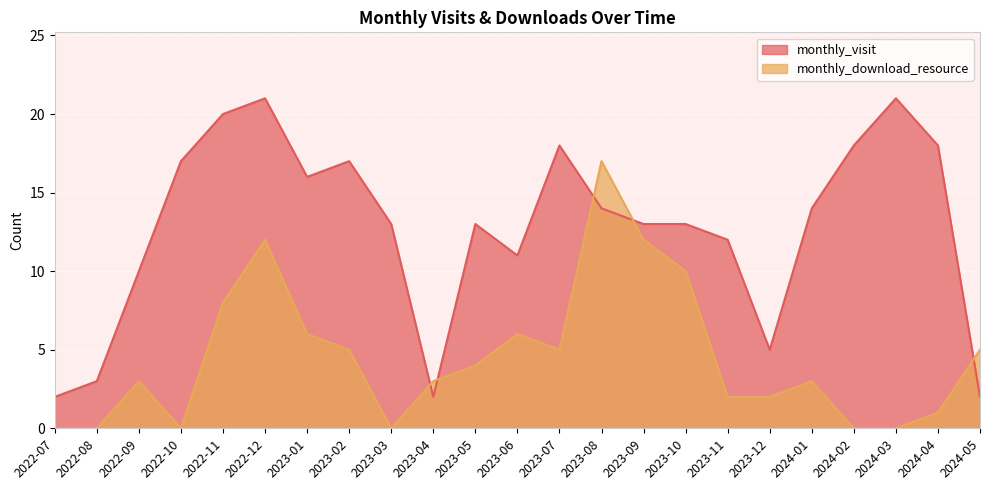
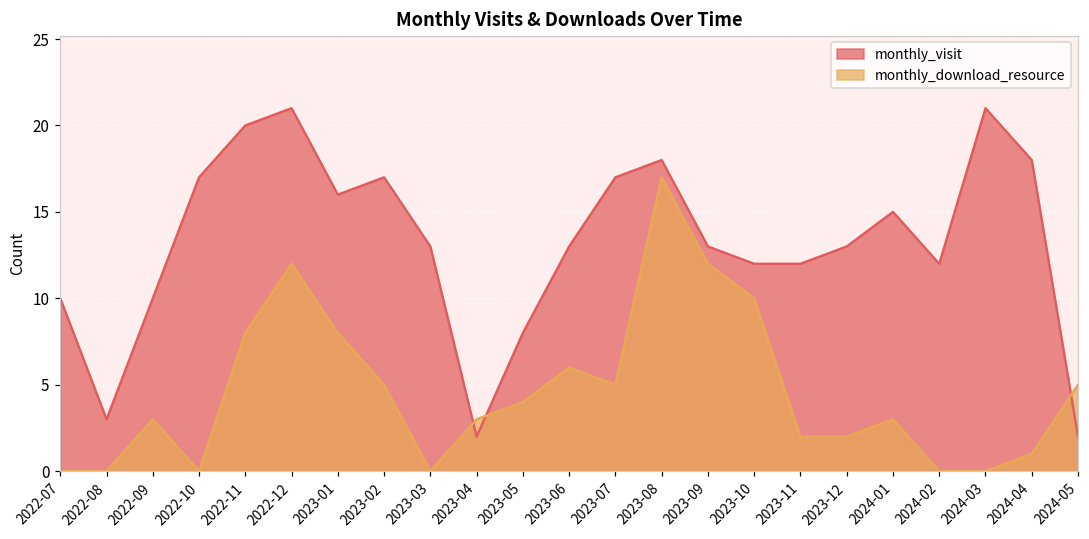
  {
    "monthly_visit": {
-     "2022-07": 2,
+     "2022-07": 10,
      "2022-08": 3,
      "2022-09": 10,
      "2022-10": 17,
      "2022-11": 20,
      "2022-12": 21,
      "2023-01": 16,
      "2023-02": 17,
      "2023-03": 13,
      "2023-04": 2,
-     "2023-05": 13,
-     "2023-06": 11,
-     "2023-07": 18,
-     "2023-08": 14,
+     "2023-05": 8,
+     "2023-06": 13,
+     "2023-07": 17,
+     "2023-08": 18,
      "2023-09": 13,
-     "2023-10": 13,
+     "2023-10": 12,
      "2023-11": 12,
-     "2023-12": 5,
-     "2024-01": 14,
-     "2024-02": 18,
+     "2023-12": 13,
+     "2024-01": 15,
+     "2024-02": 12,
      "2024-03": 21,
      "2024-04": 18,
      "2024-05": 2
    },
    "monthly_download_resource": {
      "2022-07": 0,
      "2022-08": 0,
      "2022-09": 3,
      "2022-10": 0,
      "2022-11": 8,
      "2022-12": 12,
-     "2023-01": 6,
+     "2023-01": 8,
      "2023-02": 5,
      "2023-03": 0,
      "2023-04": 3,
      "2023-05": 4,
      "2023-06": 6,
      "2023-07": 5,
      "2023-08": 17,
      "2023-09": 12,
      "2023-10": 10,
      "2023-11": 2,
      "2023-12": 2,
      "2024-01": 3,
      "2024-02": 0,
      "2024-03": 0,
      "2024-04": 1,
      "2024-05": 5
    }
  }
